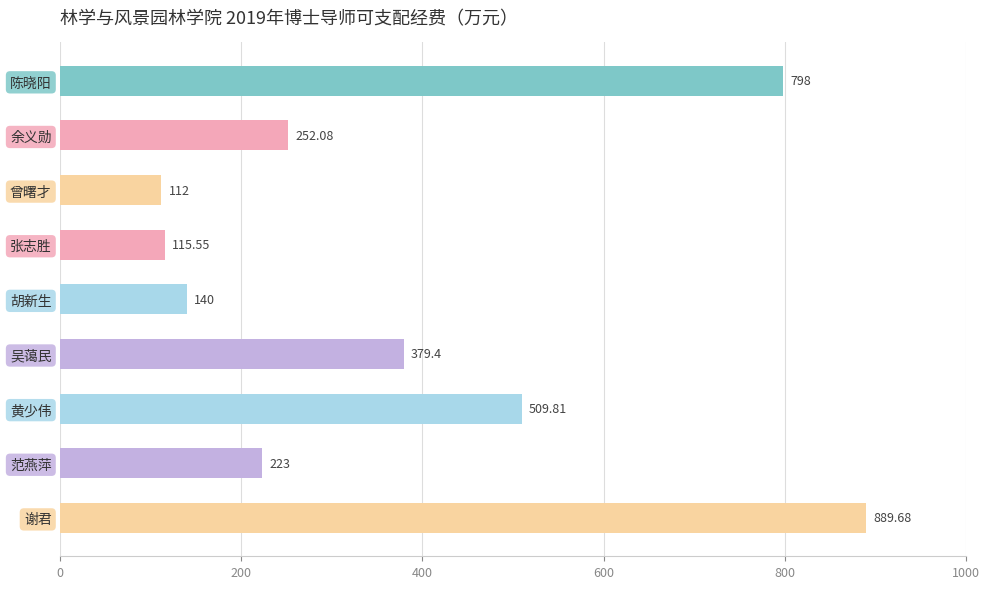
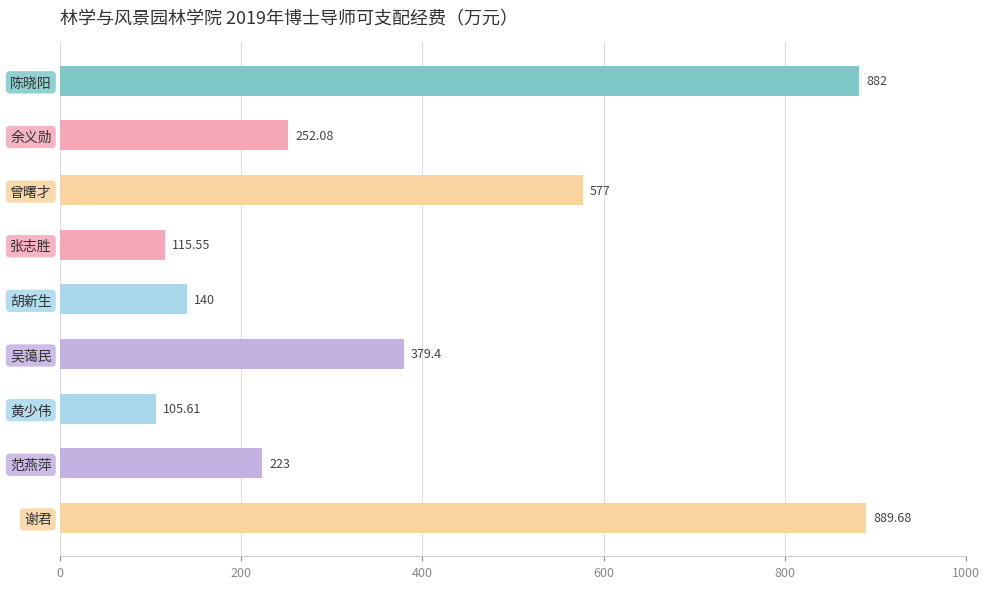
  {
-   "陈晓阳": 798,
+   "陈晓阳": 882,
    "余义勋": 252.08,
-   "曾曙才": 112,
+   "曾曙才": 577,
    "张志胜": 115.55,
    "胡新生": 140,
    "吴蔼民": 379.4,
-   "黄少伟": 509.81,
+   "黄少伟": 105.61,
    "范燕萍": 223,
    "谢君": 889.68
  }
